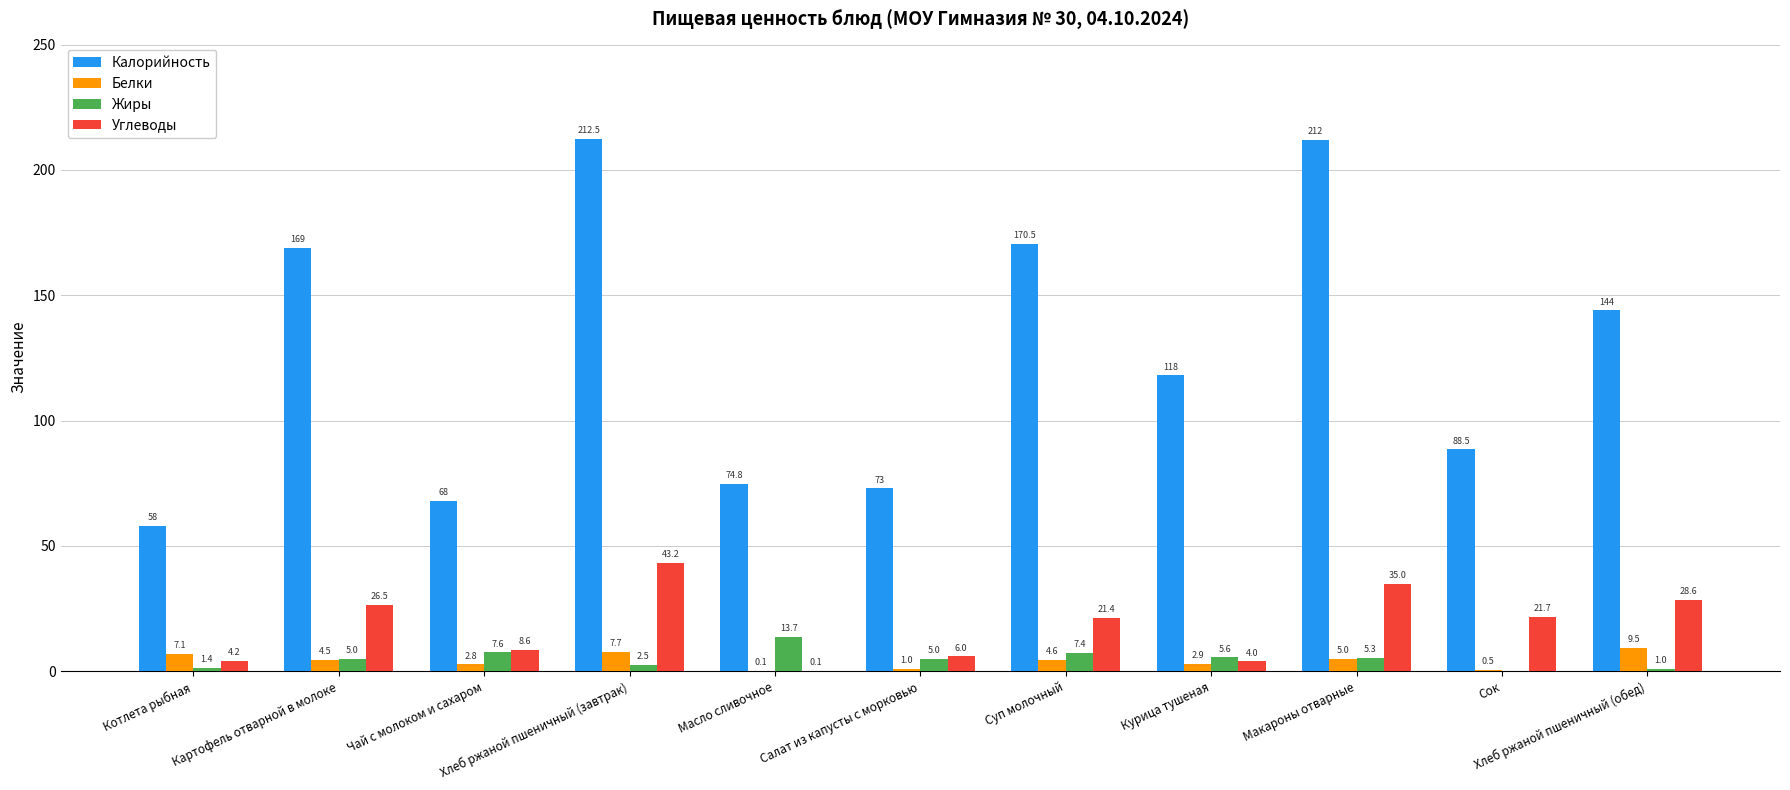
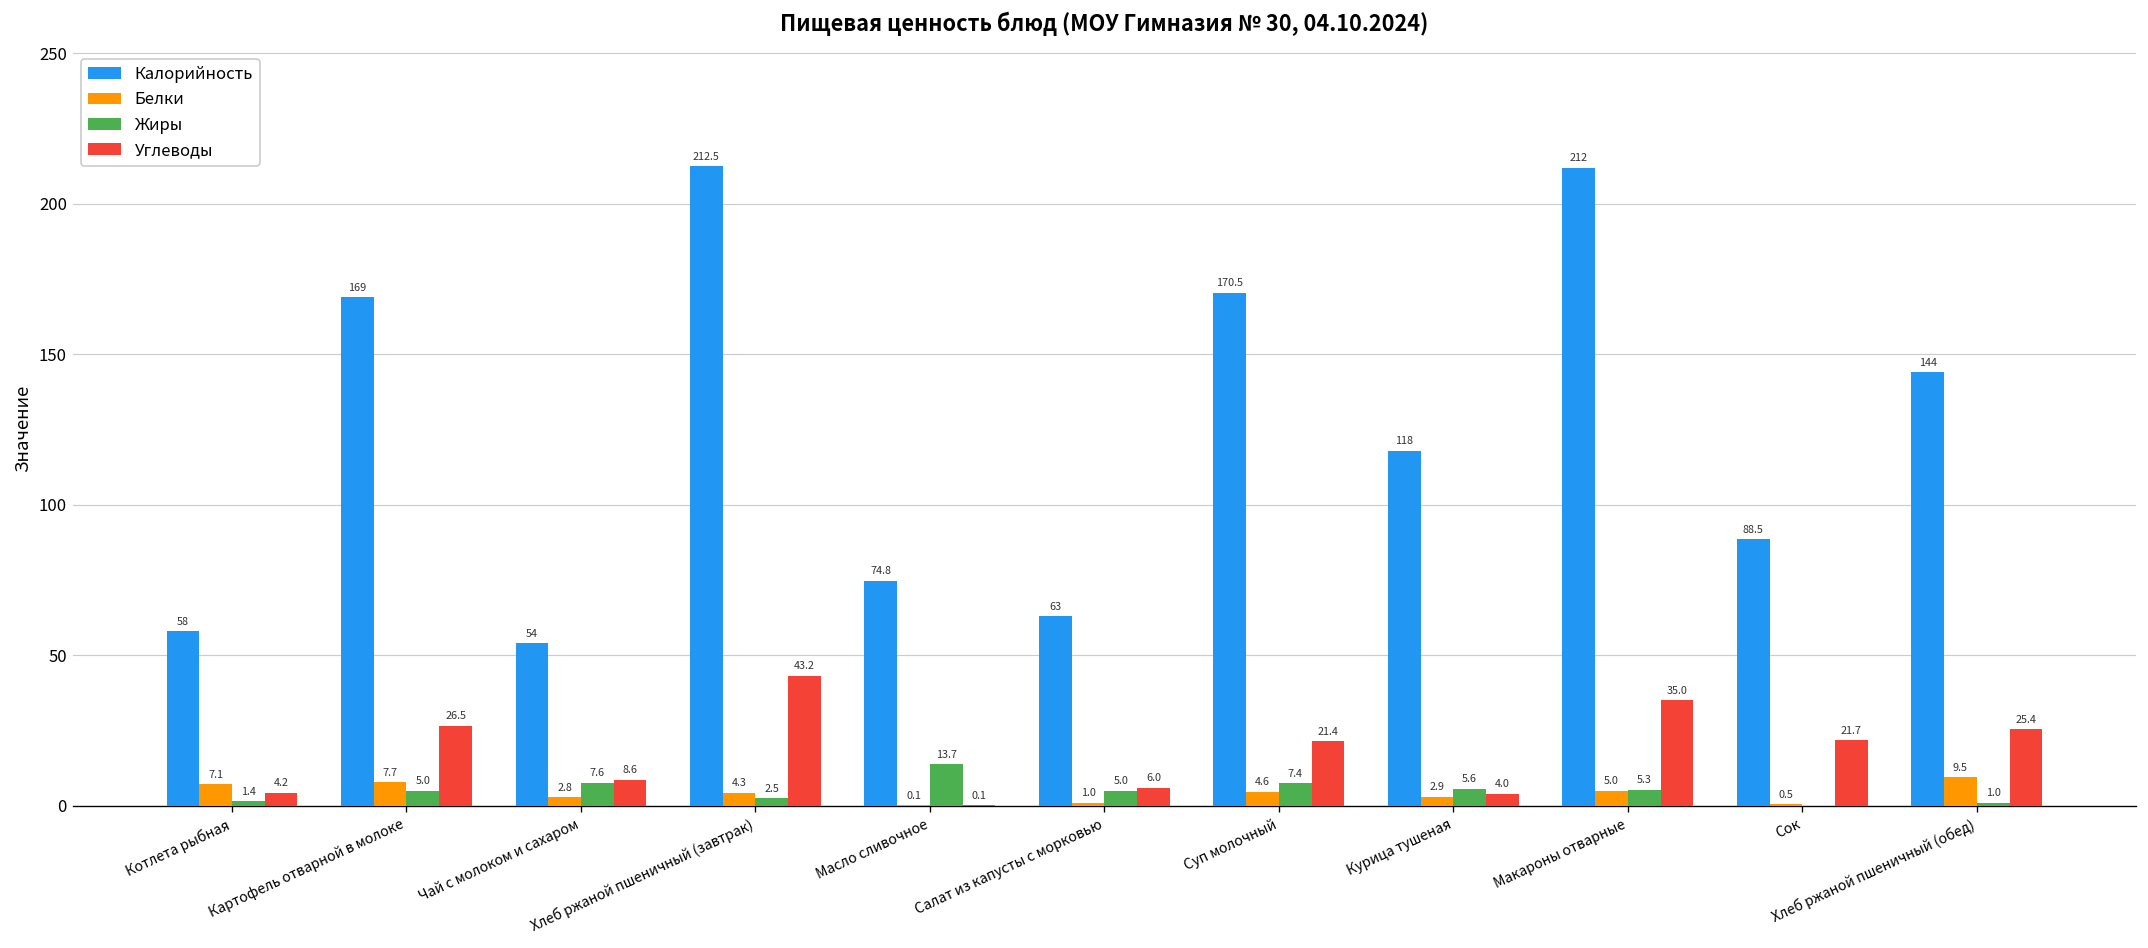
  {
    "Калорийность": {
      "Котлета рыбная": 58,
      "Картофель отварной в молоке": 169,
-     "Чай с молоком и сахаром": 68,
+     "Чай с молоком и сахаром": 54,
      "Хлеб ржаной пшеничный (завтрак)": 212.5,
      "Масло сливочное": 74.8,
-     "Салат из капусты с морковью": 73,
+     "Салат из капусты с морковью": 63,
      "Суп молочный": 170.5,
      "Курица тушеная": 118,
      "Макароны отварные": 212,
      "Сок": 88.5,
      "Хлеб ржаной пшеничный (обед)": 144
    },
    "Белки": {
      "Котлета рыбная": 7.1,
-     "Картофель отварной в молоке": 4.5,
+     "Картофель отварной в молоке": 7.7,
      "Чай с молоком и сахаром": 2.8,
-     "Хлеб ржаной пшеничный (завтрак)": 7.7,
+     "Хлеб ржаной пшеничный (завтрак)": 4.3,
      "Масло сливочное": 0.1,
      "Салат из капусты с морковью": 1.0,
      "Суп молочный": 4.6,
      "Курица тушеная": 2.9,
      "Макароны отварные": 5.0,
      "Сок": 0.5,
      "Хлеб ржаной пшеничный (обед)": 9.5
    },
    "Жиры": {
      "Котлета рыбная": 1.4,
      "Картофель отварной в молоке": 5.0,
      "Чай с молоком и сахаром": 7.6,
      "Хлеб ржаной пшеничный (завтрак)": 2.5,
      "Масло сливочное": 13.7,
      "Салат из капусты с морковью": 5.0,
      "Суп молочный": 7.4,
      "Курица тушеная": 5.6,
      "Макароны отварные": 5.3,
      "Хлеб ржаной пшеничный (обед)": 1.0
    },
    "Углеводы": {
      "Котлета рыбная": 4.2,
      "Картофель отварной в молоке": 26.5,
      "Чай с молоком и сахаром": 8.6,
      "Хлеб ржаной пшеничный (завтрак)": 43.2,
      "Масло сливочное": 0.1,
      "Салат из капусты с морковью": 6.0,
      "Суп молочный": 21.4,
      "Курица тушеная": 4.0,
      "Макароны отварные": 35.0,
      "Сок": 21.7,
-     "Хлеб ржаной пшеничный (обед)": 28.6
+     "Хлеб ржаной пшеничный (обед)": 25.4
    }
  }
